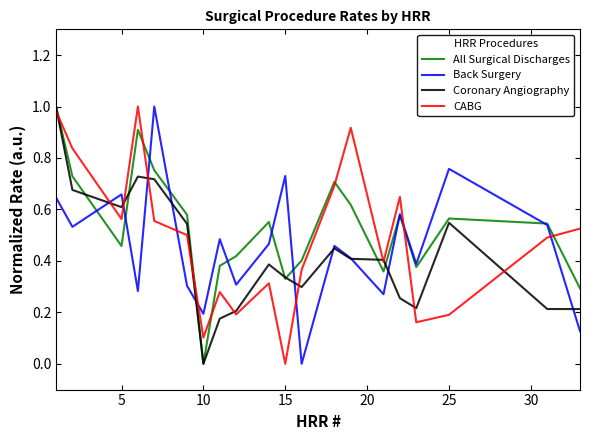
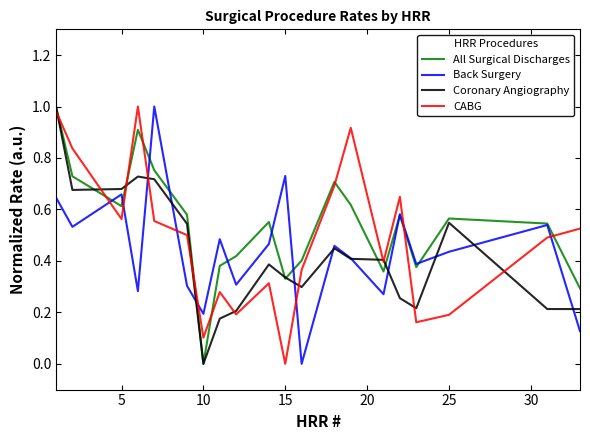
  {
    "All Surgical Discharges": {
-     "5": 0.46,
+     "5": 0.61,
      "25": 0.56
    },
    "Back Surgery": {
      "5": 0.66,
      "10": 0.19,
      "15": 0.73,
-     "25": 0.76
+     "25": 0.44
    },
    "Coronary Angiography": {
-     "5": 0.61,
+     "5": 0.68,
      "25": 0.55
    },
    "CABG": {
      "5": 0.56,
      "10": 0.10,
      "15": 0.00,
      "25": 0.19
    }
  }
